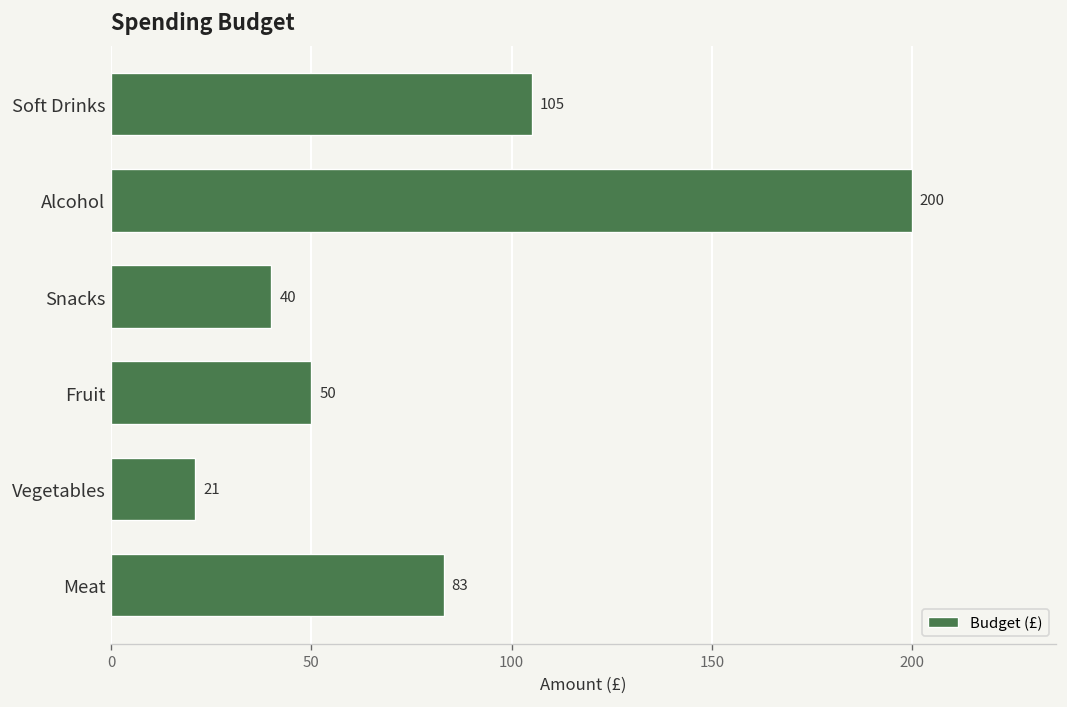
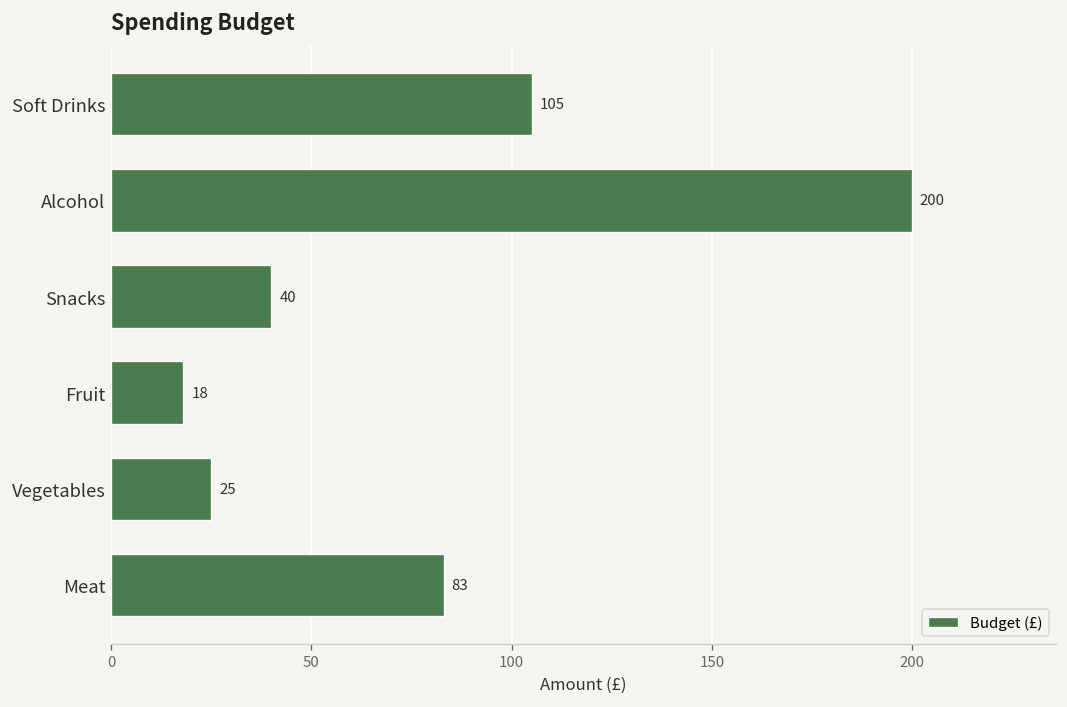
  {
    "Soft Drinks": 105,
    "Alcohol": 200,
    "Snacks": 40,
-   "Fruit": 50,
-   "Vegetables": 21,
+   "Fruit": 18,
+   "Vegetables": 25,
    "Meat": 83
  }
